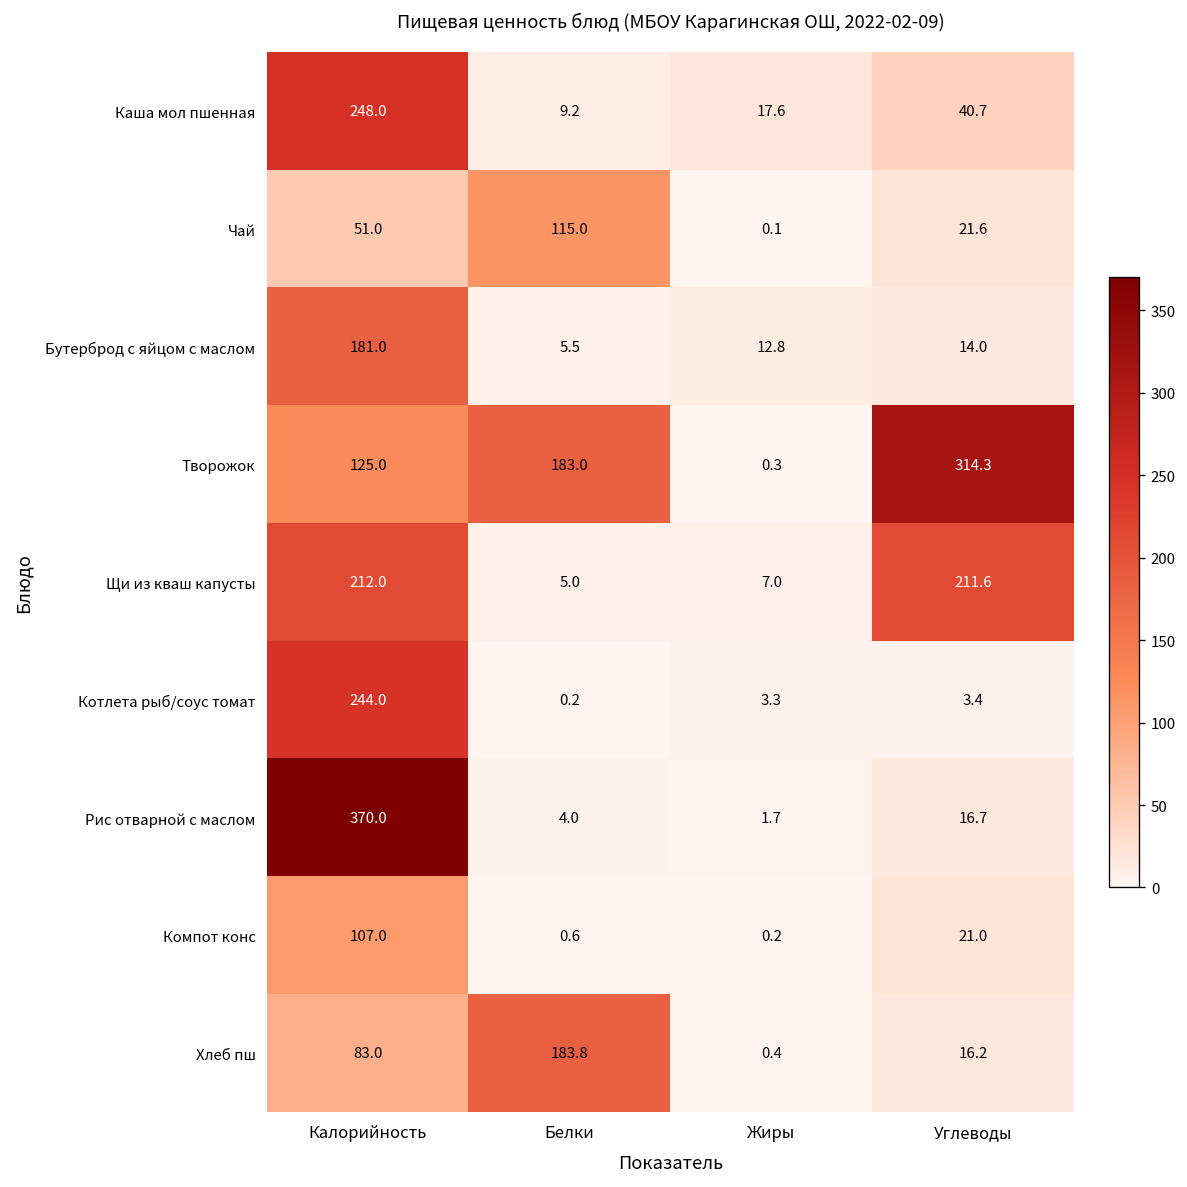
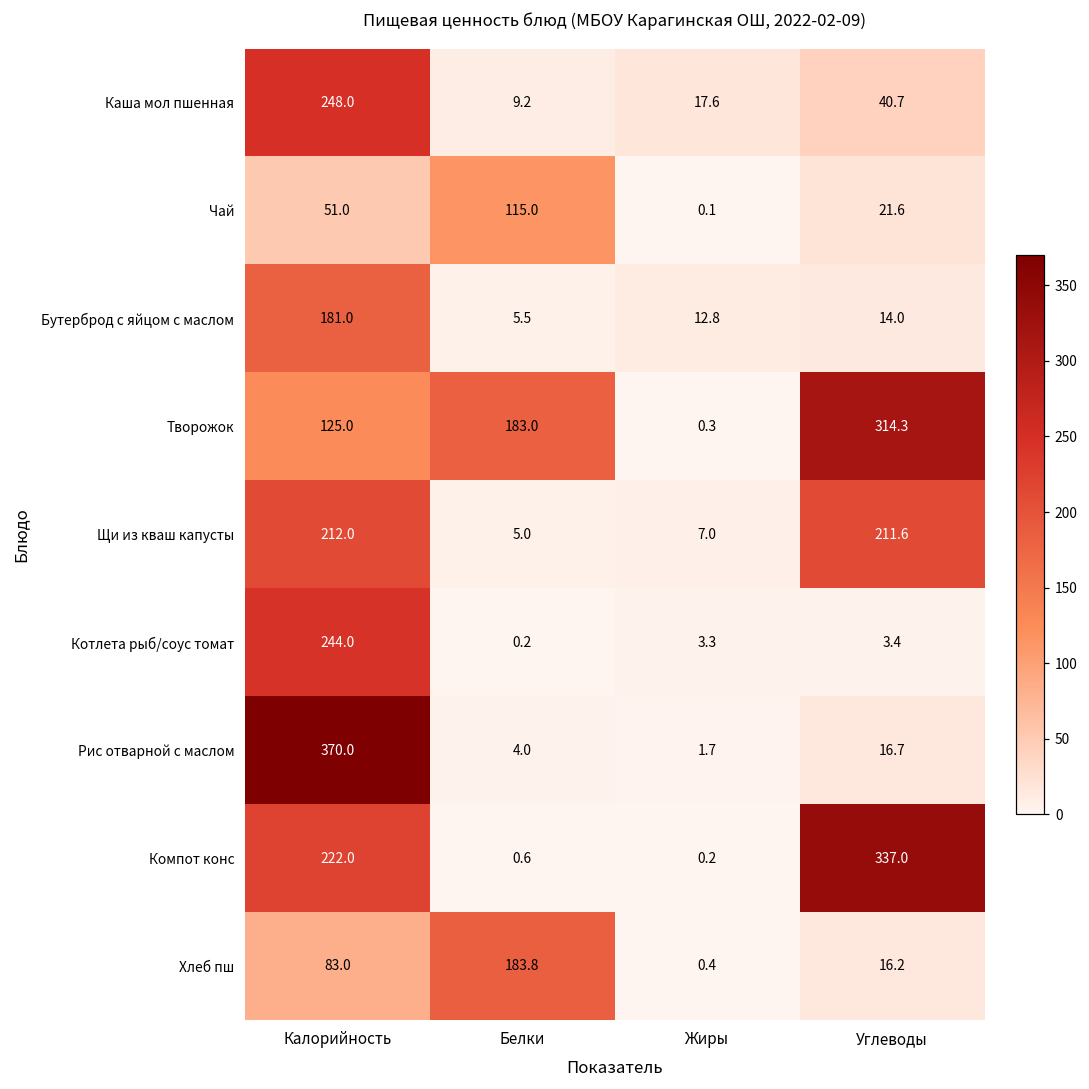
  {
    "Каша мол пшенная": {
      "Калорийность": 248.0,
      "Белки": 9.2,
      "Жиры": 17.6,
      "Углеводы": 40.7
    },
    "Чай": {
      "Калорийность": 51.0,
      "Белки": 115.0,
      "Жиры": 0.1,
      "Углеводы": 21.6
    },
    "Бутерброд с яйцом с маслом": {
      "Калорийность": 181.0,
      "Белки": 5.5,
      "Жиры": 12.8,
      "Углеводы": 14.0
    },
    "Творожок": {
      "Калорийность": 125.0,
      "Белки": 183.0,
      "Жиры": 0.3,
      "Углеводы": 314.3
    },
    "Щи из кваш капусты": {
      "Калорийность": 212.0,
      "Белки": 5.0,
      "Жиры": 7.0,
      "Углеводы": 211.6
    },
    "Котлета рыб/соус томат": {
      "Калорийность": 244.0,
      "Белки": 0.2,
      "Жиры": 3.3,
      "Углеводы": 3.4
    },
    "Рис отварной с маслом": {
      "Калорийность": 370.0,
      "Белки": 4.0,
      "Жиры": 1.7,
      "Углеводы": 16.7
    },
    "Компот конс": {
-     "Калорийность": 107.0,
+     "Калорийность": 222.0,
      "Белки": 0.6,
      "Жиры": 0.2,
-     "Углеводы": 21.0
+     "Углеводы": 337.0
    },
    "Хлеб пш": {
      "Калорийность": 83.0,
      "Белки": 183.8,
      "Жиры": 0.4,
      "Углеводы": 16.2
    }
  }
